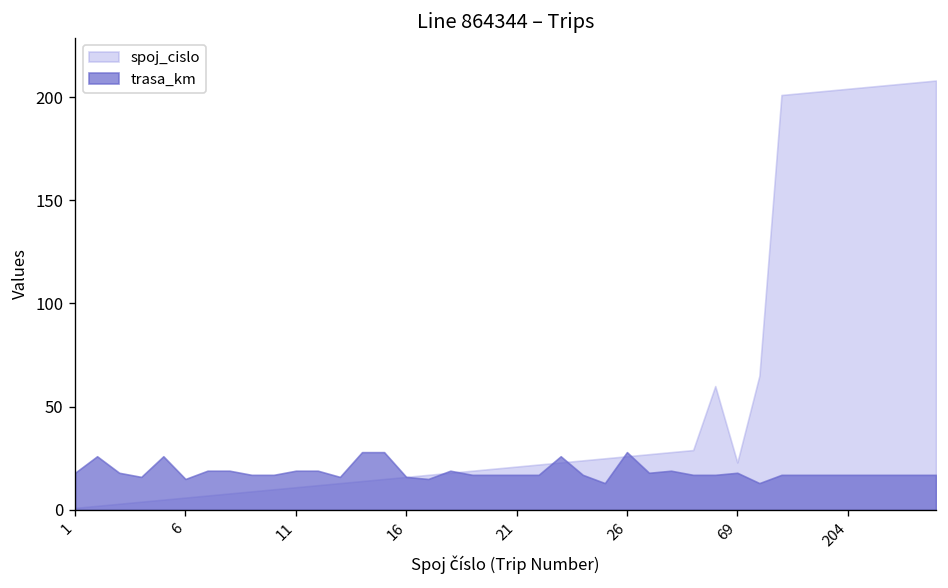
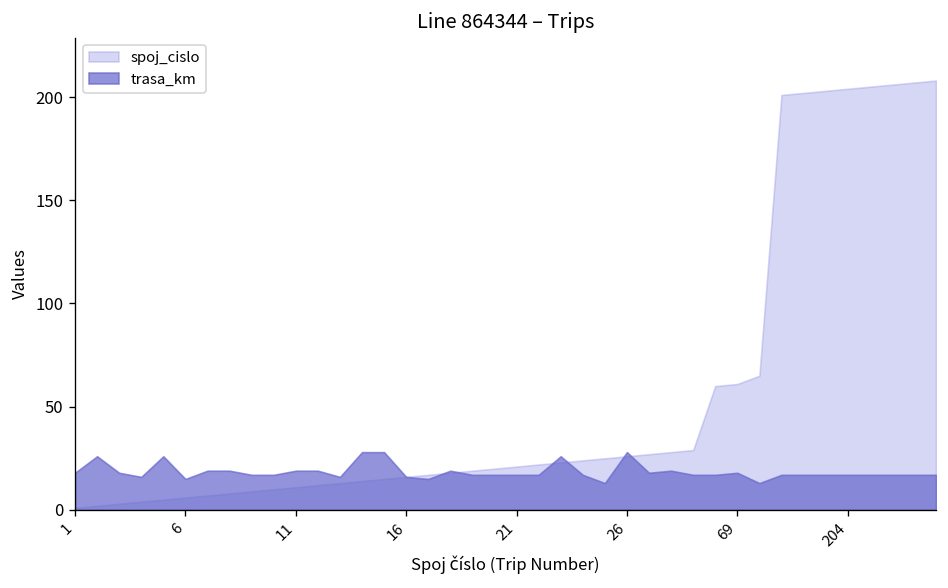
  {
    "spoj_cislo": {
-     "69": 23,
+     "69": 61,
      "204": 204
    },
    "trasa_km": {
      "69": 18,
      "204": 17
    }
  }
